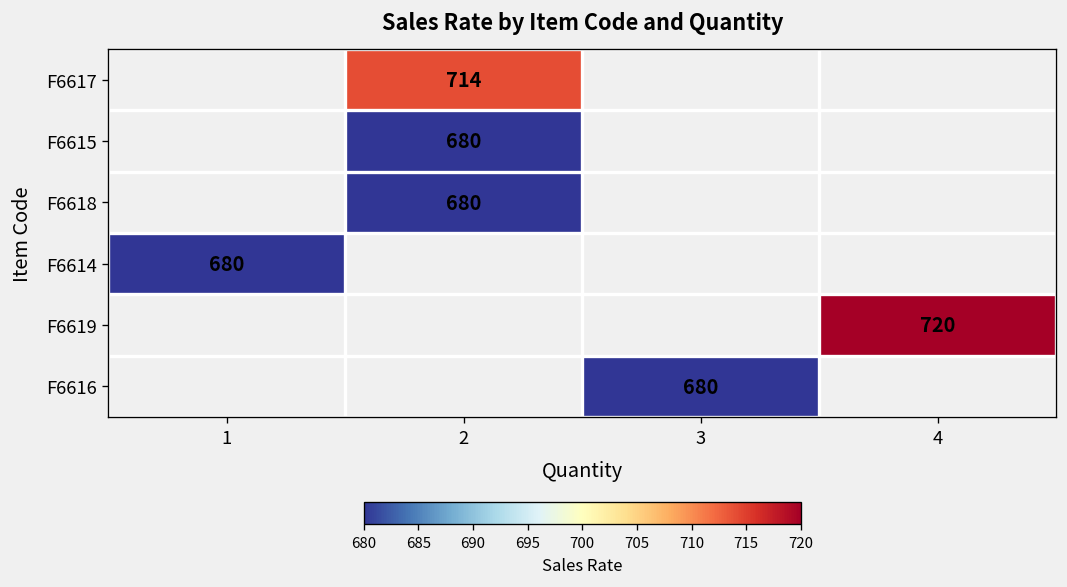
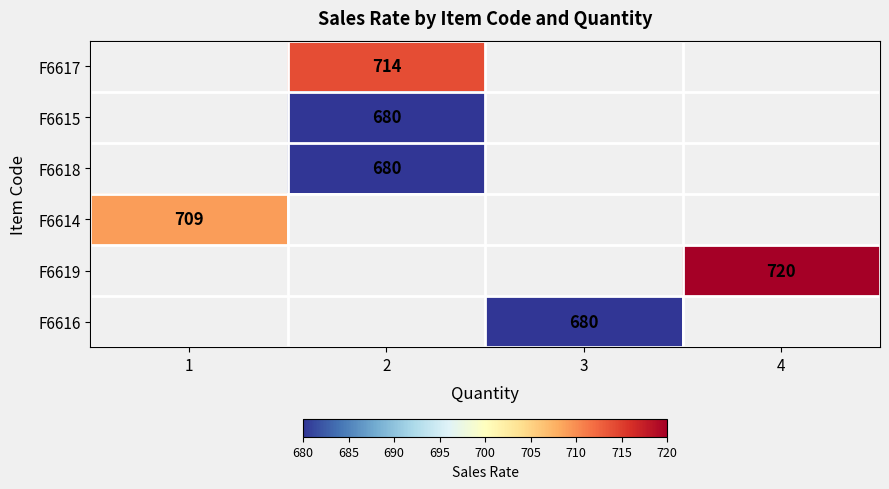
  {
    "F6617": {
      "2": 714
    },
    "F6615": {
      "2": 680
    },
    "F6618": {
      "2": 680
    },
    "F6614": {
-     "1": 680
+     "1": 709
    },
    "F6619": {
      "4": 720
    },
    "F6616": {
      "3": 680
    }
  }
